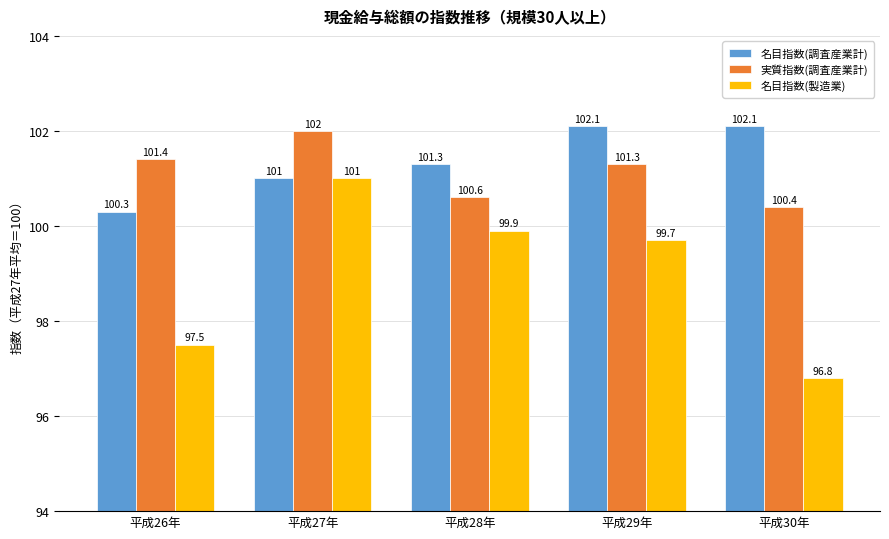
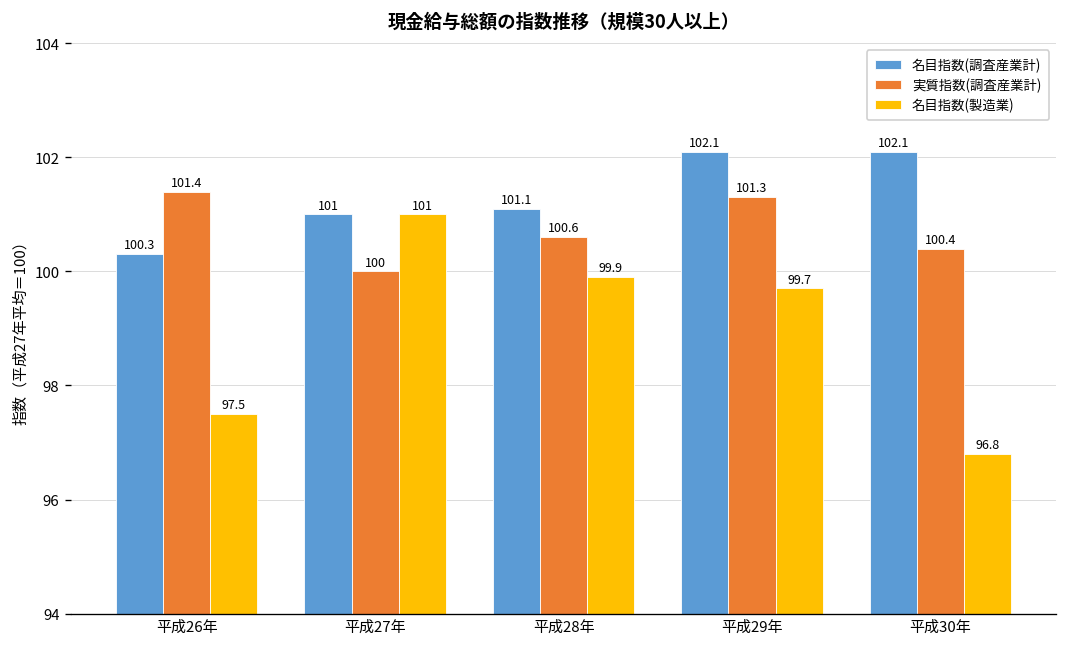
  {
    "名目指数(調査産業計)": {
      "平成26年": 100.3,
      "平成27年": 101,
-     "平成28年": 101.3,
+     "平成28年": 101.1,
      "平成29年": 102.1,
      "平成30年": 102.1
    },
    "実質指数(調査産業計)": {
      "平成26年": 101.4,
-     "平成27年": 102,
+     "平成27年": 100,
      "平成28年": 100.6,
      "平成29年": 101.3,
      "平成30年": 100.4
    },
    "名目指数(製造業)": {
      "平成26年": 97.5,
      "平成27年": 101,
      "平成28年": 99.9,
      "平成29年": 99.7,
      "平成30年": 96.8
    }
  }
